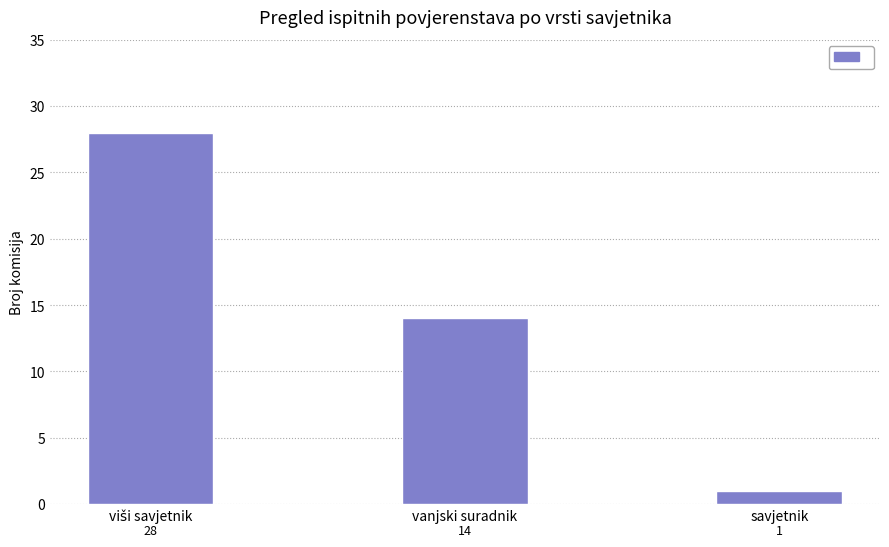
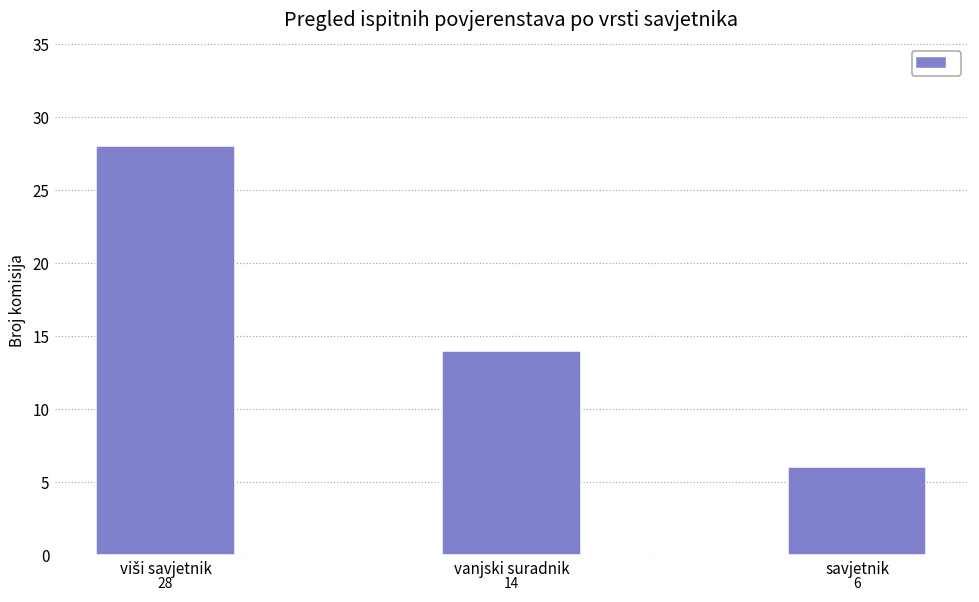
  {
-   "savjetnik": 1
+   "savjetnik": 6
  }
